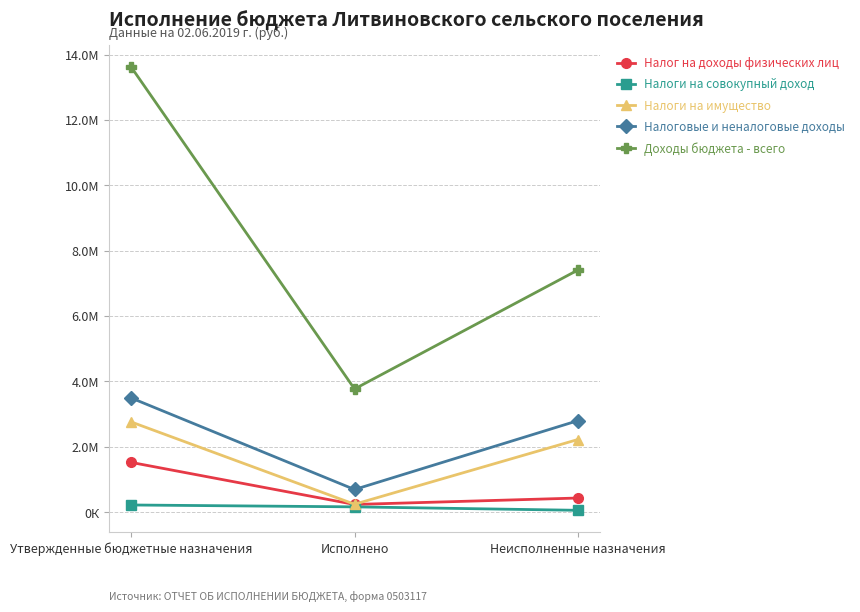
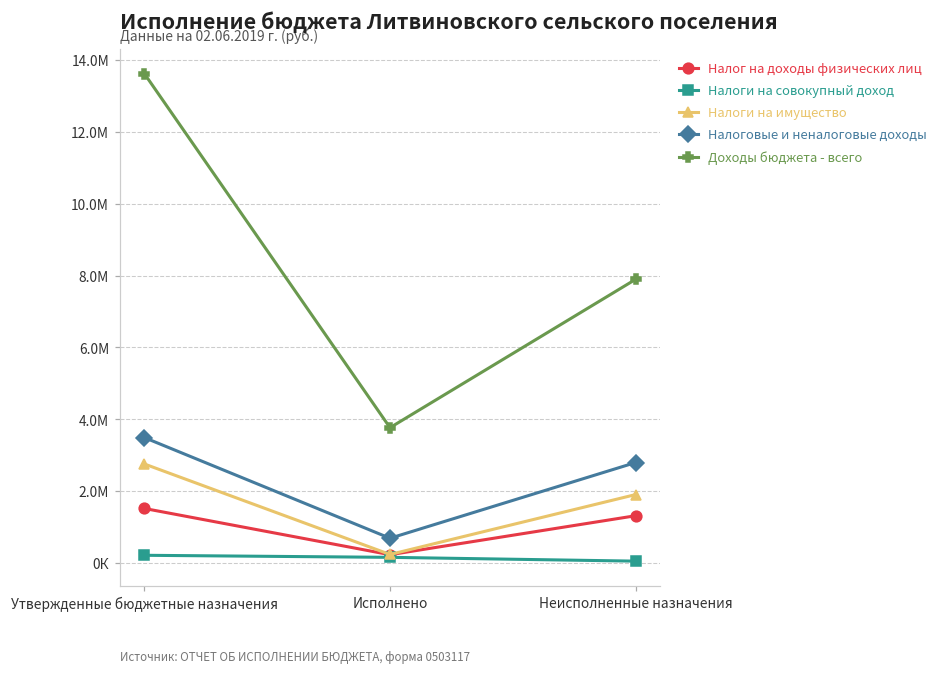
  {
    "Налог на доходы физических лиц": {
      "Утвержденные бюджетные назначения": "1.5М",
-     "Неисполненные назначения": "0.4М"
+     "Неисполненные назначения": "1.3М"
    },
    "Налоги на имущество": {
      "Утвержденные бюджетные назначения": "2.8М",
-     "Неисполненные назначения": "2.2М"
+     "Неисполненные назначения": "1.9М"
    },
    "Доходы бюджета - всего": {
      "Утвержденные бюджетные назначения": "13.6М",
      "Исполнено": "3.8М",
-     "Неисполненные назначения": "7.4М"
+     "Неисполненные назначения": "7.9М"
    }
  }
